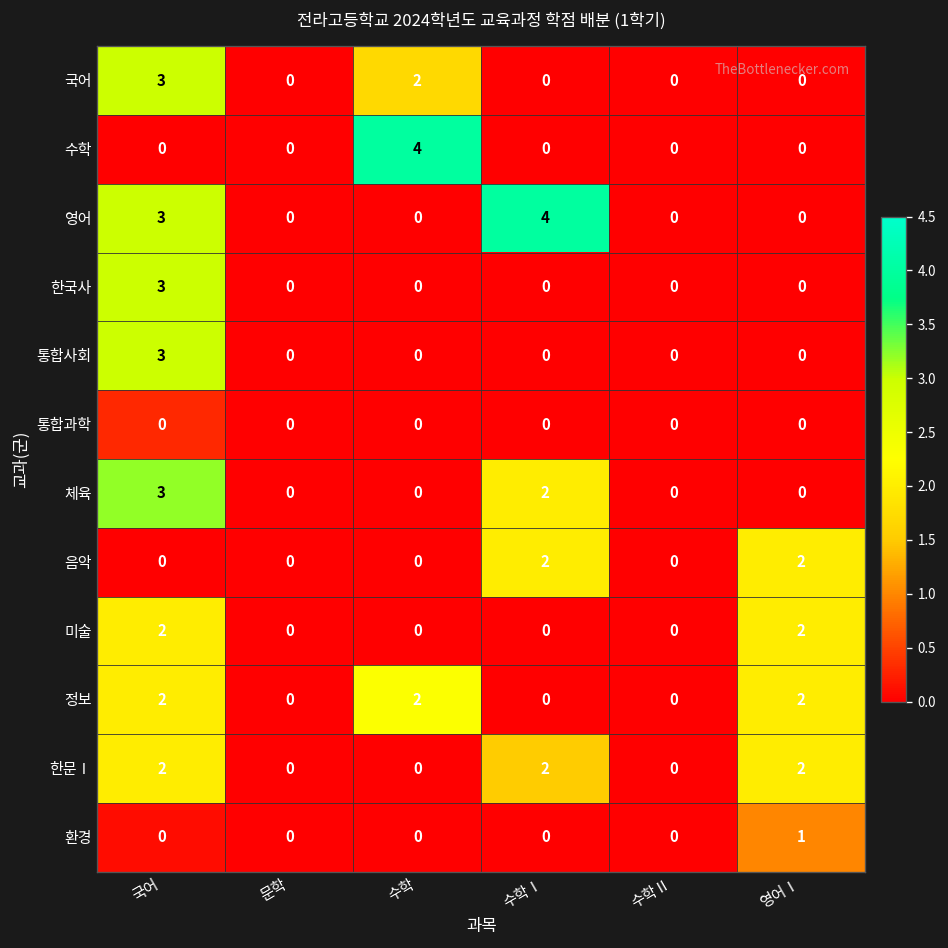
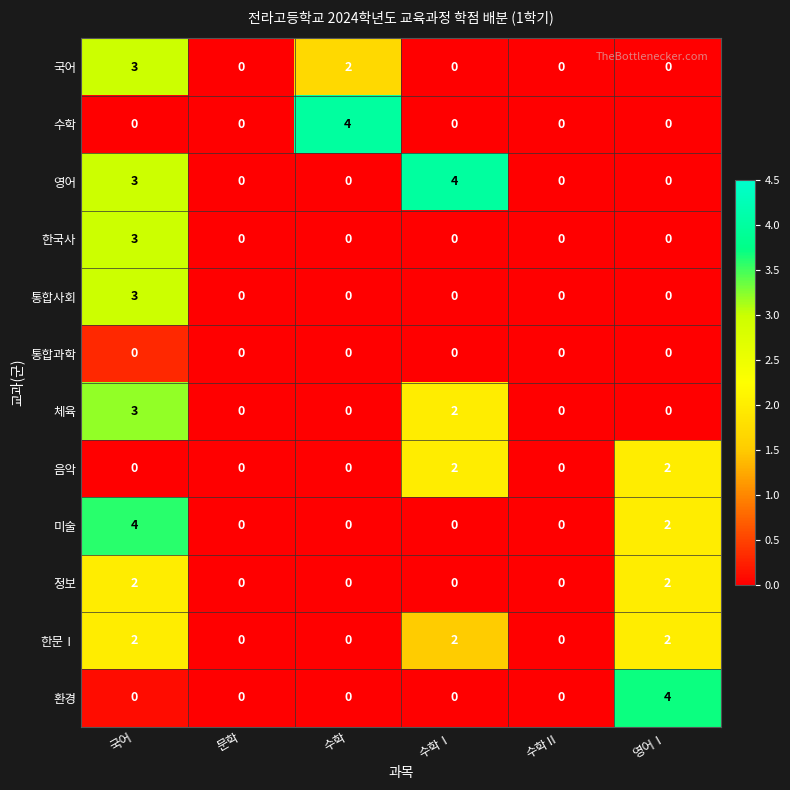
  {
    "국어": {
      "국어": 3,
      "문학": 0,
      "수학": 2,
      "수학Ⅰ": 0,
      "수학Ⅱ": 0
    },
    "수학": {
      "국어": 0,
      "문학": 0,
      "수학": 4,
      "수학Ⅰ": 0,
      "수학Ⅱ": 0,
      "영어Ⅰ": 0
    },
    "영어": {
      "국어": 3,
      "문학": 0,
      "수학": 0,
      "수학Ⅰ": 4,
      "수학Ⅱ": 0,
      "영어Ⅰ": 0
    },
    "한국사": {
      "국어": 3,
      "문학": 0,
      "수학": 0,
      "수학Ⅰ": 0,
      "수학Ⅱ": 0,
      "영어Ⅰ": 0
    },
    "통합사회": {
      "국어": 3,
      "문학": 0,
      "수학": 0,
      "수학Ⅰ": 0,
      "수학Ⅱ": 0,
      "영어Ⅰ": 0
    },
    "통합과학": {
      "국어": 0,
      "문학": 0,
      "수학": 0,
      "수학Ⅰ": 0,
      "수학Ⅱ": 0,
      "영어Ⅰ": 0
    },
    "체육": {
      "국어": 3,
      "문학": 0,
      "수학": 0,
      "수학Ⅰ": 2,
      "수학Ⅱ": 0,
      "영어Ⅰ": 0
    },
    "음악": {
      "국어": 0,
      "문학": 0,
      "수학": 0,
      "수학Ⅰ": 2,
      "수학Ⅱ": 0,
      "영어Ⅰ": 2
    },
    "미술": {
-     "국어": 2,
+     "국어": 4,
      "문학": 0,
      "수학": 0,
      "수학Ⅰ": 0,
      "수학Ⅱ": 0,
      "영어Ⅰ": 2
    },
    "정보": {
      "국어": 2,
      "문학": 0,
-     "수학": 2,
+     "수학": 0,
      "수학Ⅰ": 0,
      "수학Ⅱ": 0,
      "영어Ⅰ": 2
    },
    "한문Ⅰ": {
      "국어": 2,
      "문학": 0,
      "수학": 0,
      "수학Ⅰ": 2,
      "수학Ⅱ": 0,
      "영어Ⅰ": 2
    },
    "환경": {
      "국어": 0,
      "문학": 0,
      "수학": 0,
      "수학Ⅰ": 0,
      "수학Ⅱ": 0,
-     "영어Ⅰ": 1
+     "영어Ⅰ": 4
    }
  }
